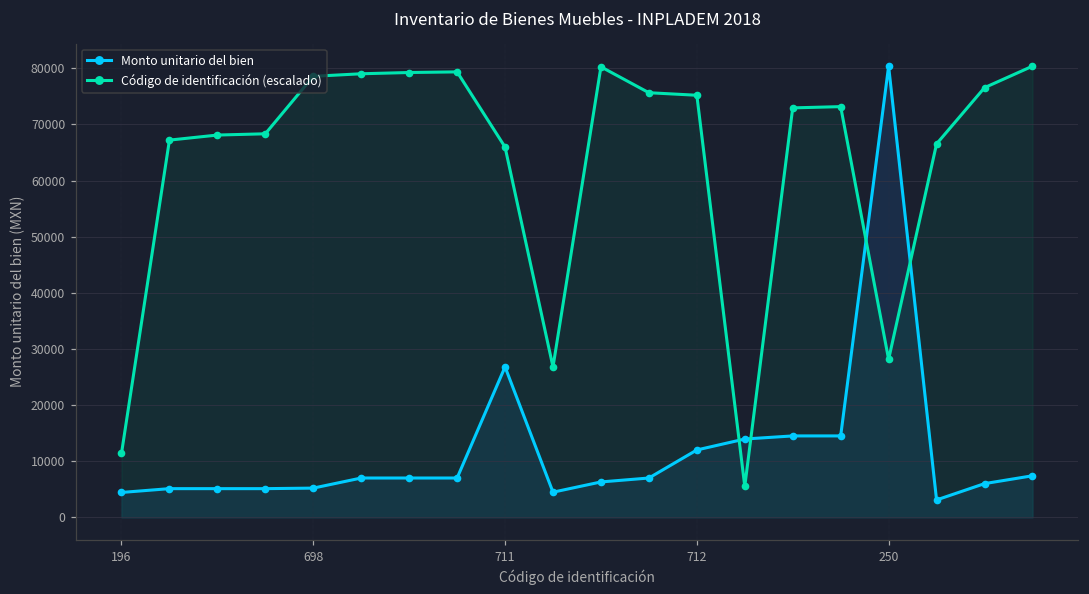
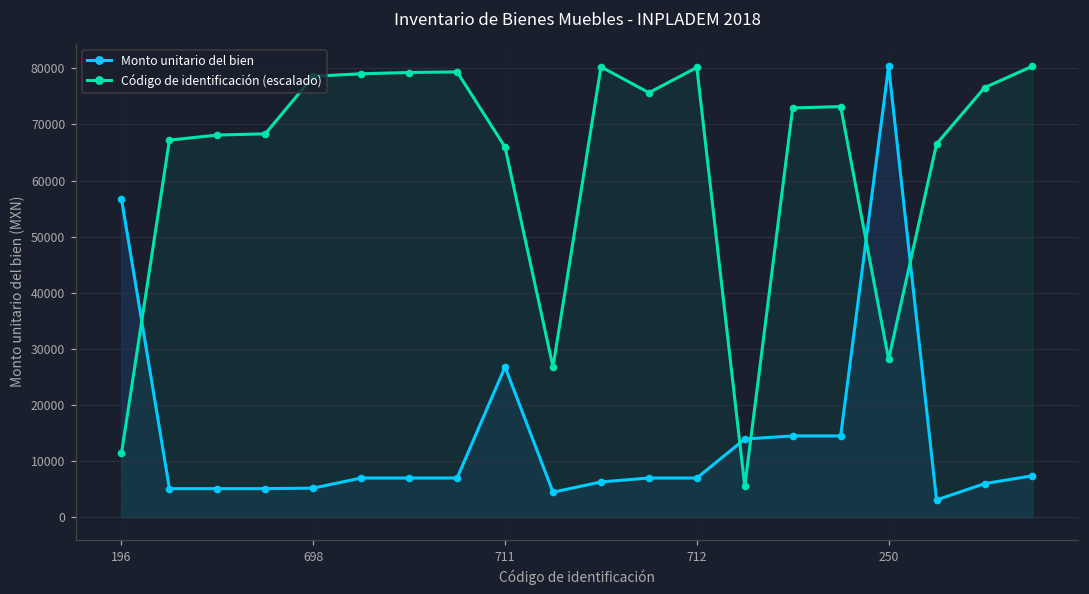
  {
    "Monto unitario del bien": {
-     "196": 4000,
+     "196": 57000,
      "698": 5000,
      "711": 27000,
-     "712": 12000,
+     "712": 7000,
      "250": 80000
    },
    "Código de identificación (escalado)": {
      "196": 11000,
      "711": 66000,
-     "712": 75000,
+     "712": 80000,
      "250": 28000
    }
  }
